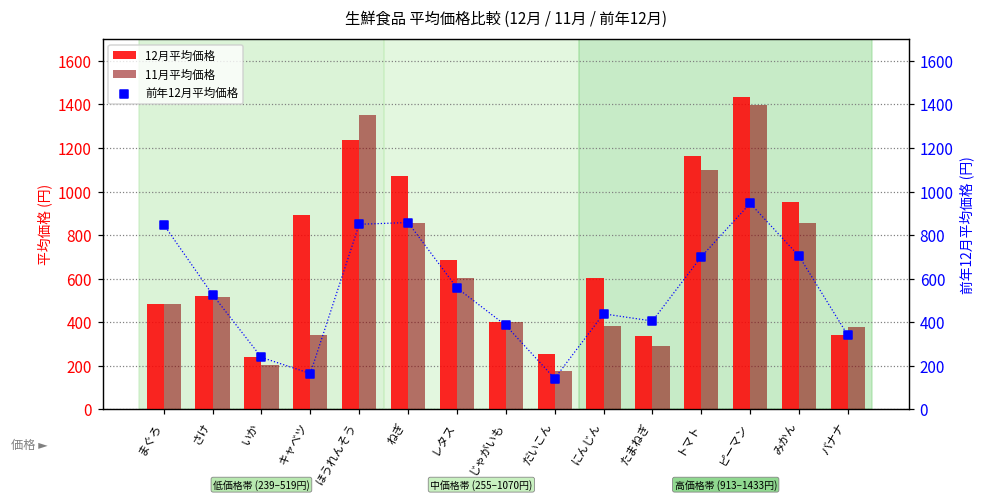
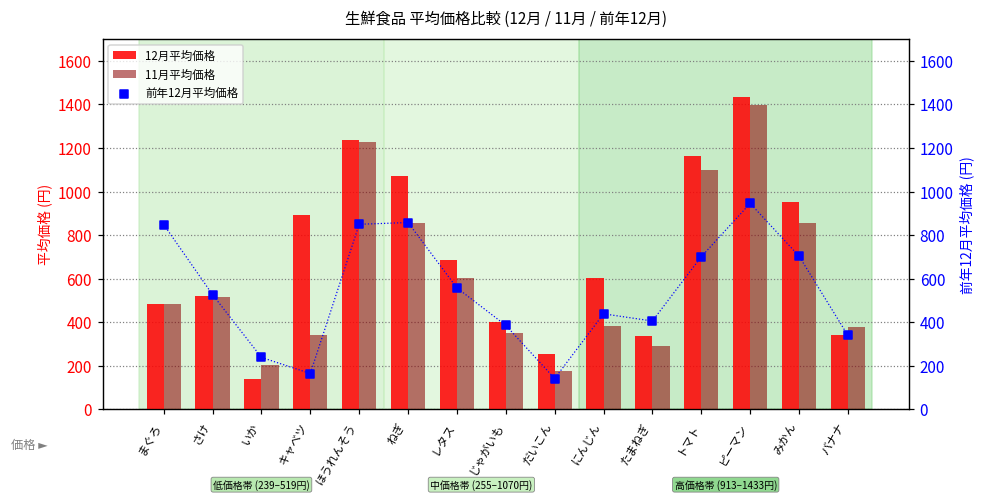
  {
    "12月平均価格": {
      "まぐろ": 480,
      "さけ": 520,
-     "いか": 240,
+     "いか": 140,
      "キャベツ": 890,
      "ほうれんそう": 1240,
      "ねぎ": 1070,
      "レタス": 690,
      "じゃがいも": 400,
      "だいこん": 260,
      "にんじん": 610,
      "たまねぎ": 340,
      "トマト": 1160,
      "ピーマン": 1430,
      "みかん": 950,
      "バナナ": 340
    },
    "11月平均価格": {
      "まぐろ": 490,
      "さけ": 520,
      "いか": 210,
      "キャベツ": 340,
-     "ほうれんそう": 1350,
+     "ほうれんそう": 1230,
      "ねぎ": 860,
      "レタス": 600,
-     "じゃがいも": 400,
+     "じゃがいも": 350,
      "だいこん": 180,
      "にんじん": 390,
      "たまねぎ": 290,
      "トマト": 1100,
      "ピーマン": 1400,
      "みかん": 860,
      "バナナ": 380
    },
    "前年12月平均価格": {
      "まぐろ": 850,
      "さけ": 530,
      "いか": 240,
      "キャベツ": 170,
      "ほうれんそう": 850,
      "ねぎ": 860,
      "レタス": 560,
      "じゃがいも": 390,
      "だいこん": 140,
      "にんじん": 440,
      "たまねぎ": 410,
      "トマト": 700,
      "ピーマン": 950,
      "みかん": 700,
      "バナナ": 340
    }
  }
